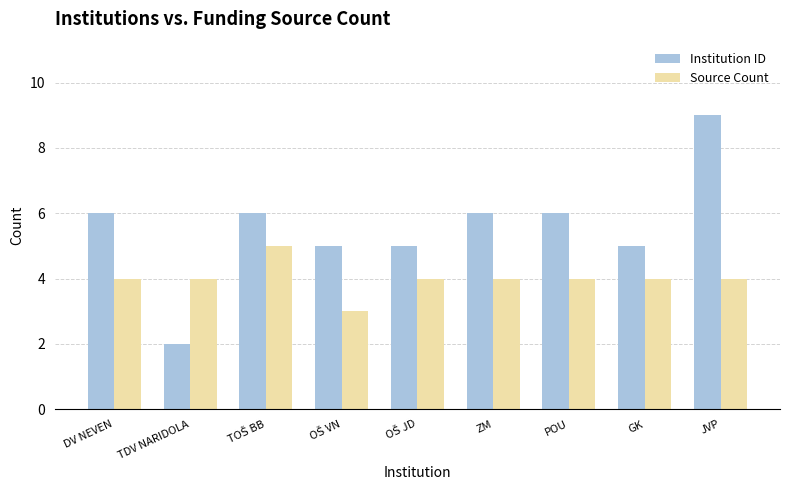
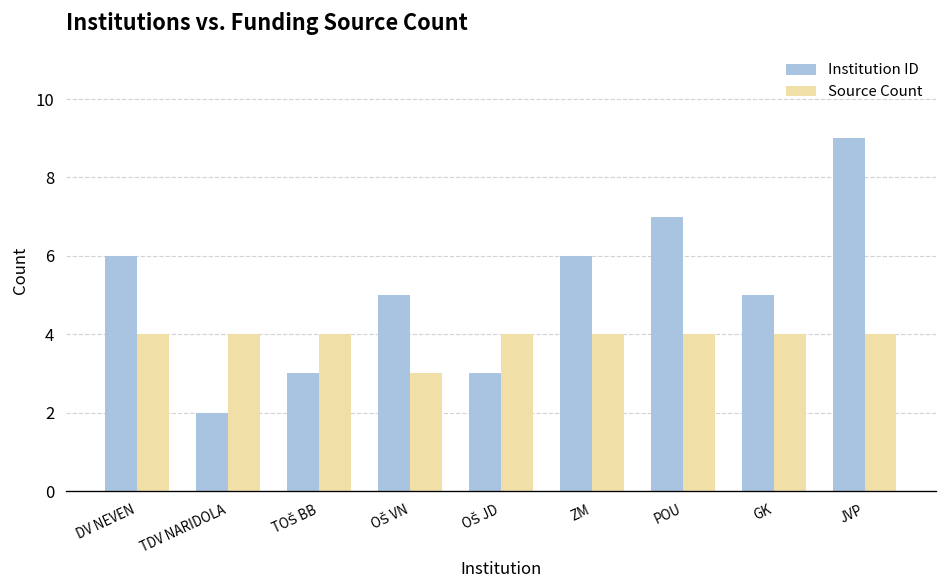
  {
    "Institution ID": {
      "DV NEVEN": 6,
      "TDV NARIDOLA": 2,
-     "TOŠ BB": 6,
+     "TOŠ BB": 3,
      "OŠ VN": 5,
-     "OŠ JD": 5,
+     "OŠ JD": 3,
      "ZM": 6,
-     "POU": 6,
+     "POU": 7,
      "GK": 5,
      "JVP": 9
    },
    "Source Count": {
      "DV NEVEN": 4,
      "TDV NARIDOLA": 4,
-     "TOŠ BB": 5,
+     "TOŠ BB": 4,
      "OŠ VN": 3,
      "OŠ JD": 4,
      "ZM": 4,
      "POU": 4,
      "GK": 4,
      "JVP": 4
    }
  }
